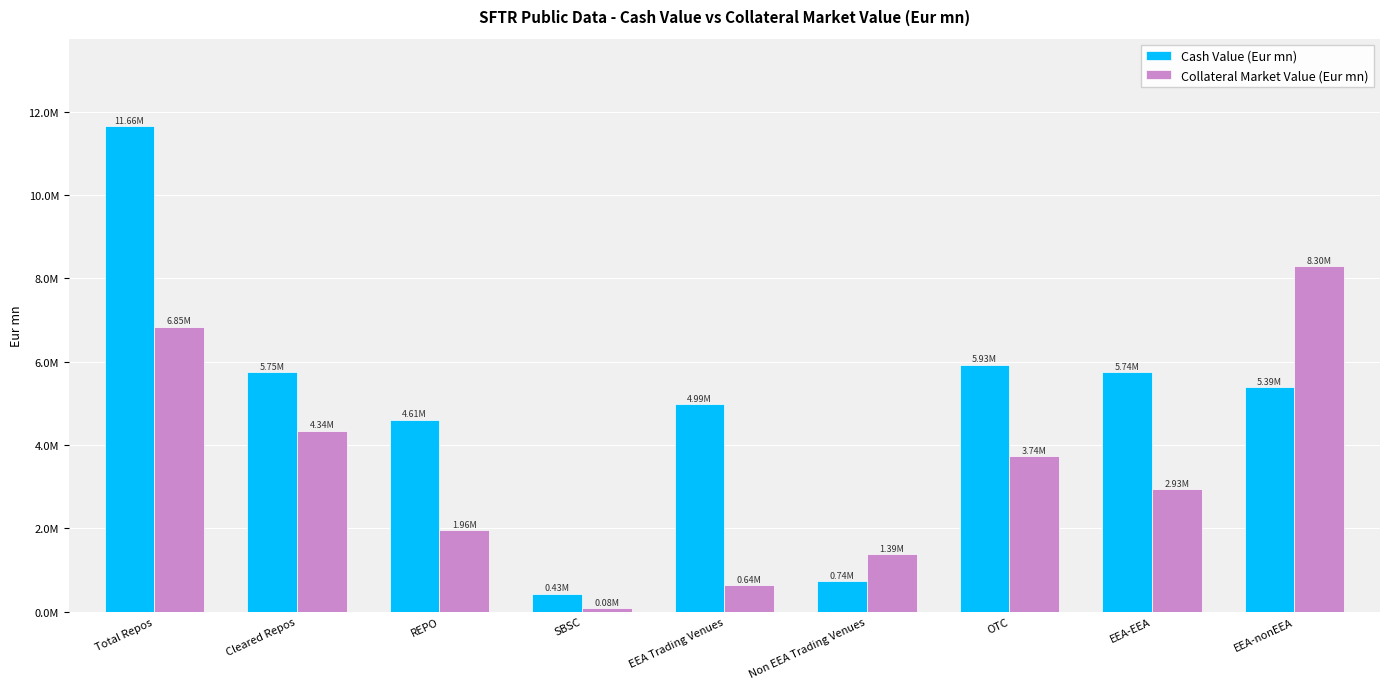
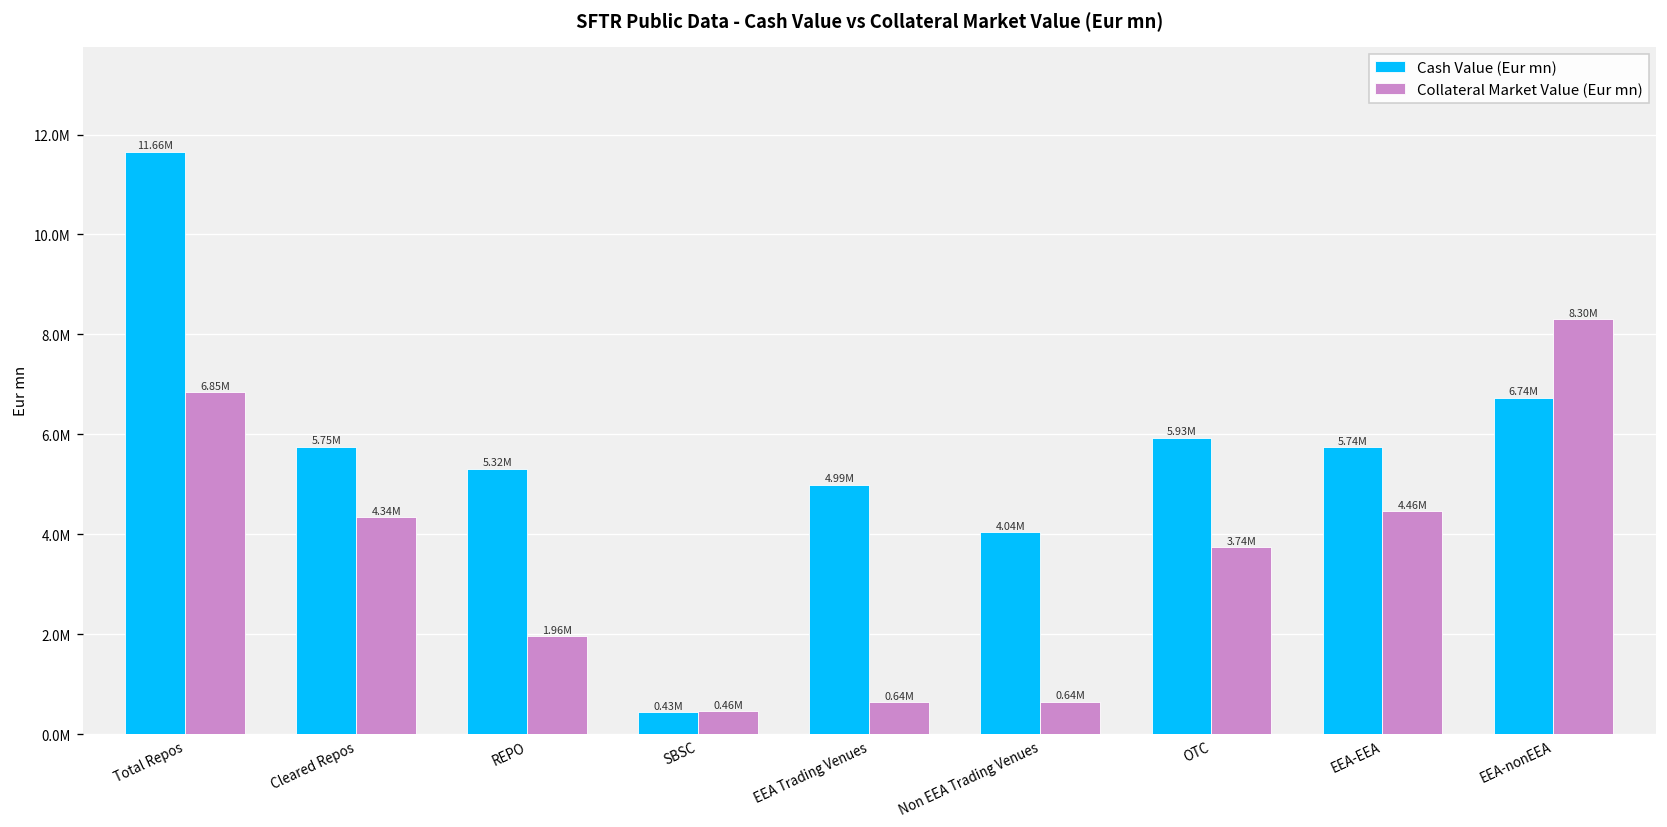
  {
    "Cash Value (Eur mn)": {
      "Total Repos": "11.66M",
      "Cleared Repos": "5.75M",
-     "REPO": "4.61M",
+     "REPO": "5.32M",
      "SBSC": "0.43M",
      "EEA Trading Venues": "4.99M",
-     "Non EEA Trading Venues": "0.74M",
+     "Non EEA Trading Venues": "4.04M",
      "OTC": "5.93M",
      "EEA-EEA": "5.74M",
-     "EEA-nonEEA": "5.39M"
+     "EEA-nonEEA": "6.74M"
    },
    "Collateral Market Value (Eur mn)": {
      "Total Repos": "6.85M",
      "Cleared Repos": "4.34M",
      "REPO": "1.96M",
-     "SBSC": "0.08M",
+     "SBSC": "0.46M",
      "EEA Trading Venues": "0.64M",
-     "Non EEA Trading Venues": "1.39M",
+     "Non EEA Trading Venues": "0.64M",
      "OTC": "3.74M",
-     "EEA-EEA": "2.93M",
+     "EEA-EEA": "4.46M",
      "EEA-nonEEA": "8.30M"
    }
  }
